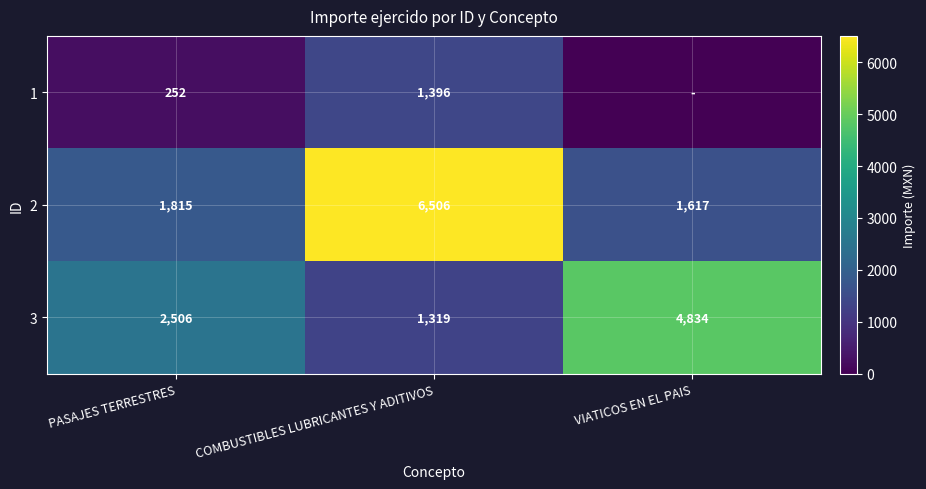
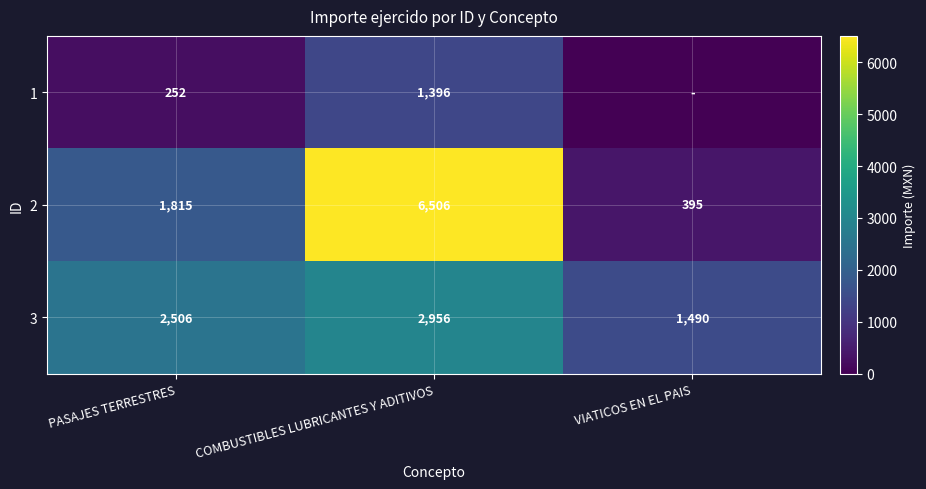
  {
    "1": {
      "PASAJES TERRESTRES": "252",
      "COMBUSTIBLES LUBRICANTES Y ADITIVOS": "1,396"
    },
    "2": {
      "PASAJES TERRESTRES": "1,815",
      "COMBUSTIBLES LUBRICANTES Y ADITIVOS": "6,506",
-     "VIATICOS EN EL PAIS": "1,617"
+     "VIATICOS EN EL PAIS": "395"
    },
    "3": {
      "PASAJES TERRESTRES": "2,506",
-     "COMBUSTIBLES LUBRICANTES Y ADITIVOS": "1,319",
-     "VIATICOS EN EL PAIS": "4,834"
+     "COMBUSTIBLES LUBRICANTES Y ADITIVOS": "2,956",
+     "VIATICOS EN EL PAIS": "1,490"
    }
  }
